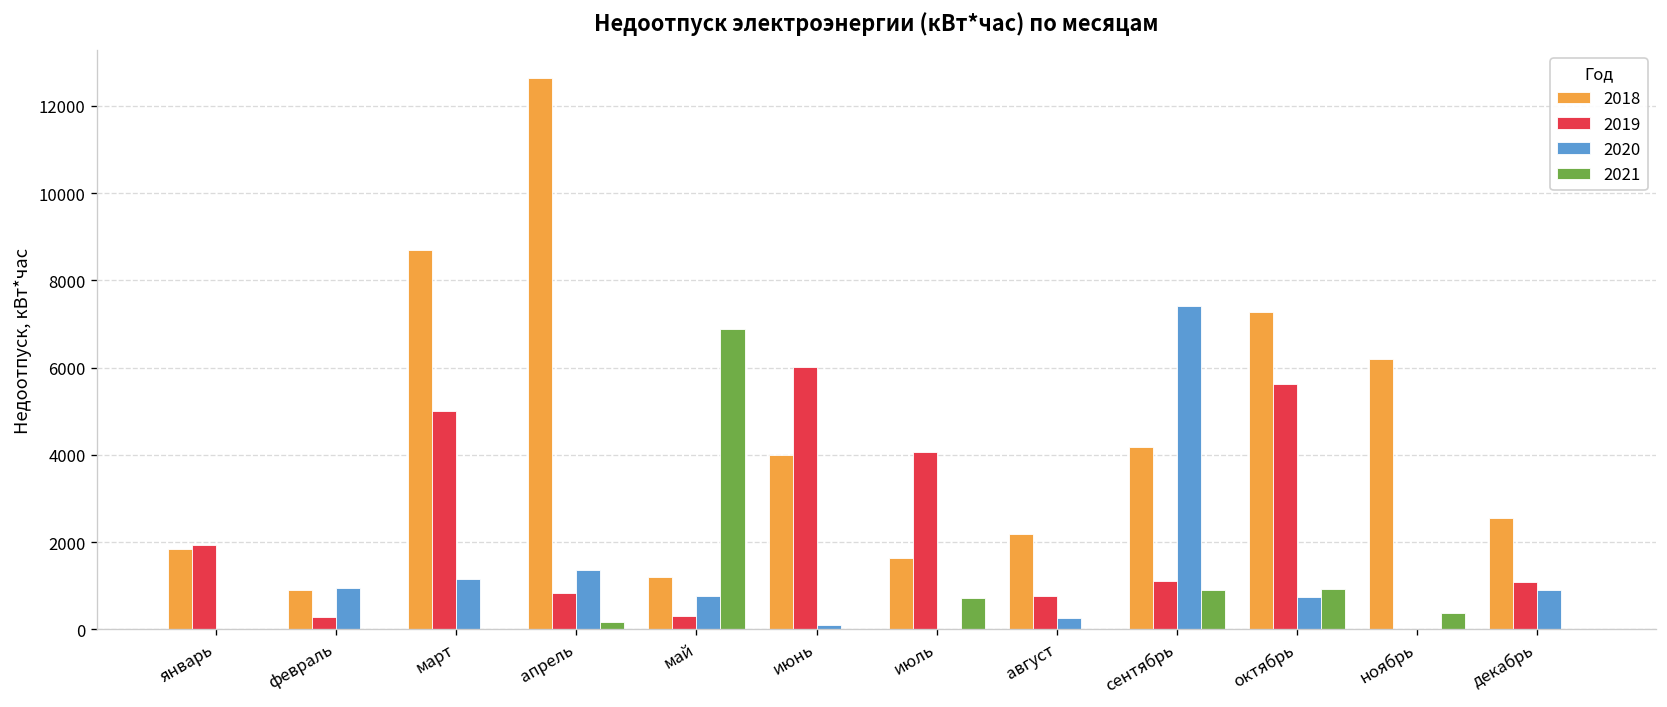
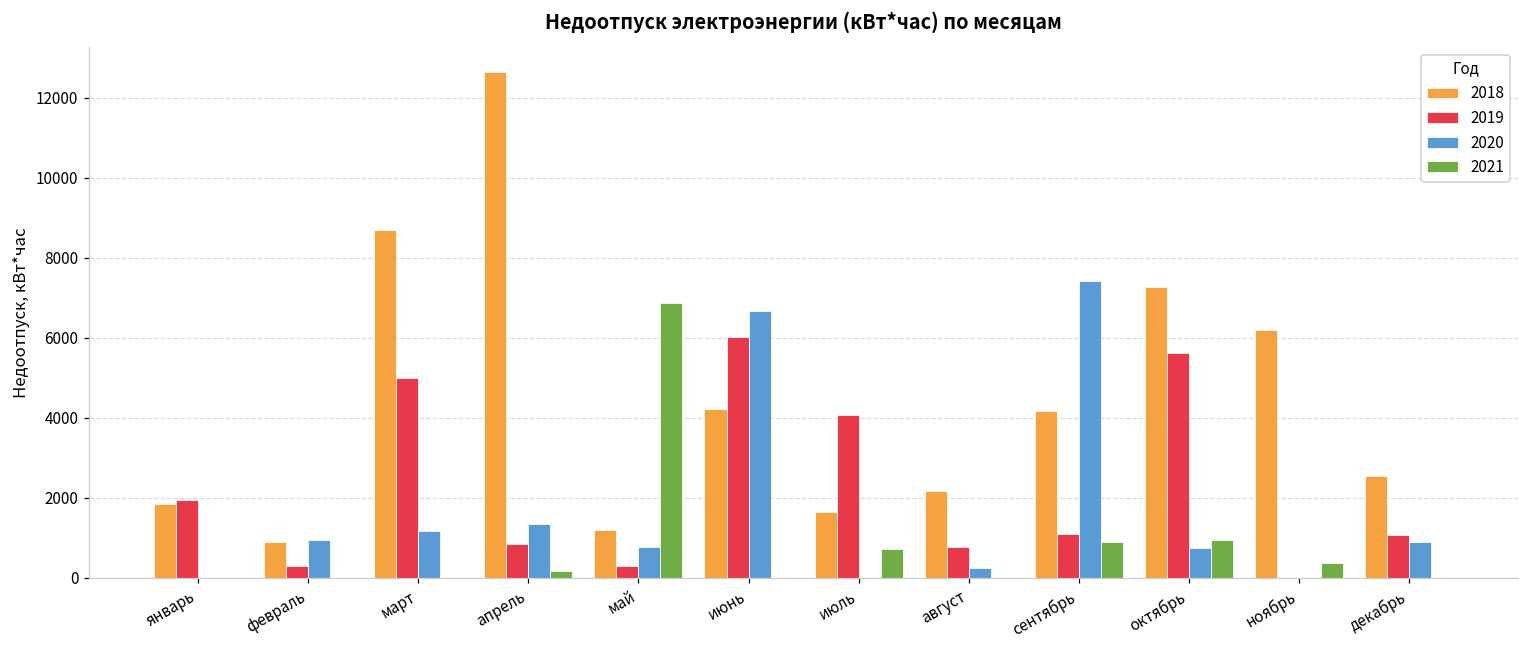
  {
    "2018": {
      "январь": 1900,
      "февраль": 900,
      "март": 8700,
      "апрель": 12600,
      "май": 1200,
-     "июнь": 4000,
+     "июнь": 4200,
      "июль": 1600,
      "август": 2200,
      "сентябрь": 4200,
      "октябрь": 7300,
      "ноябрь": 6200,
      "декабрь": 2600
    },
    "2019": {
      "январь": 1900,
      "февраль": 300,
      "март": 5000,
      "апрель": 800,
      "май": 300,
      "июнь": 6000,
      "июль": 4100,
      "август": 800,
      "сентябрь": 1100,
      "октябрь": 5600,
      "ноябрь": 0,
      "декабрь": 1100
    },
    "2020": {
      "январь": 0,
      "февраль": 1000,
      "март": 1200,
      "апрель": 1400,
      "май": 800,
-     "июнь": 100,
+     "июнь": 6700,
      "июль": 0,
      "август": 300,
      "сентябрь": 7400,
      "октябрь": 800,
      "ноябрь": 0,
      "декабрь": 900
    },
    "2021": {
      "январь": 0,
      "март": 0,
      "апрель": 200,
      "май": 6900,
      "июнь": 0,
      "июль": 700,
      "август": 0,
      "сентябрь": 900,
      "октябрь": 900,
      "ноябрь": 400,
      "декабрь": 0
    }
  }
